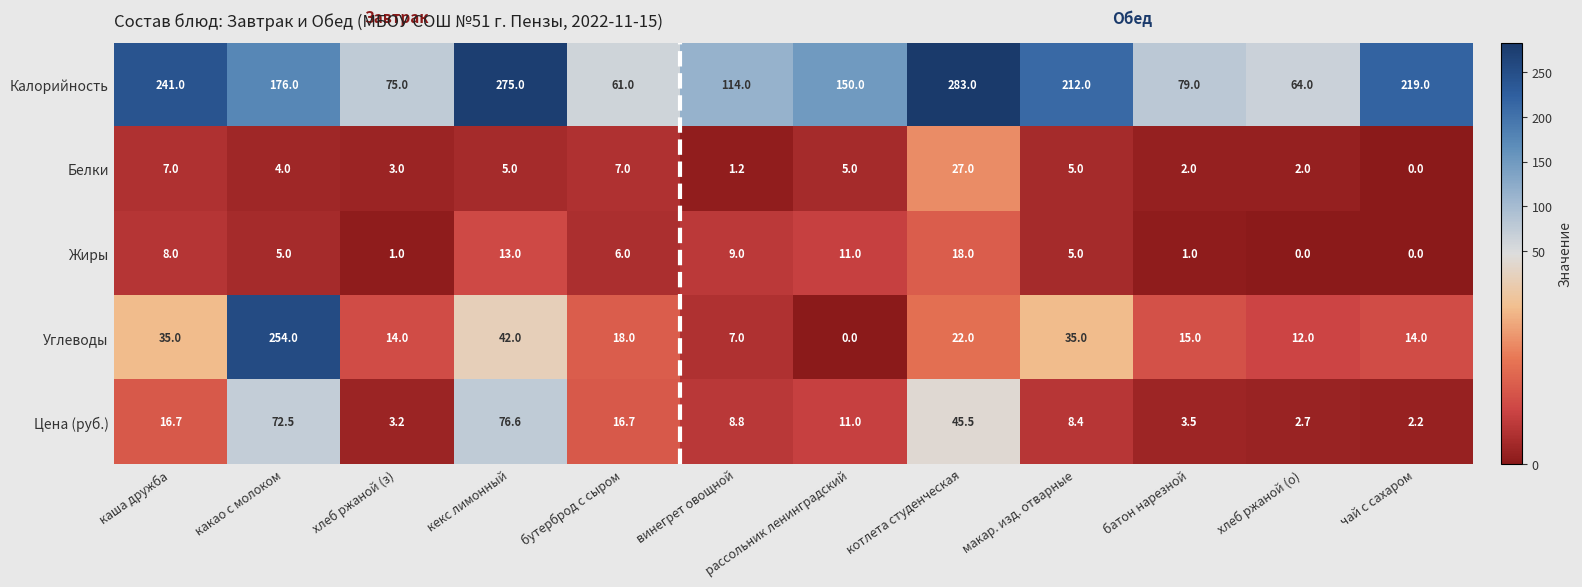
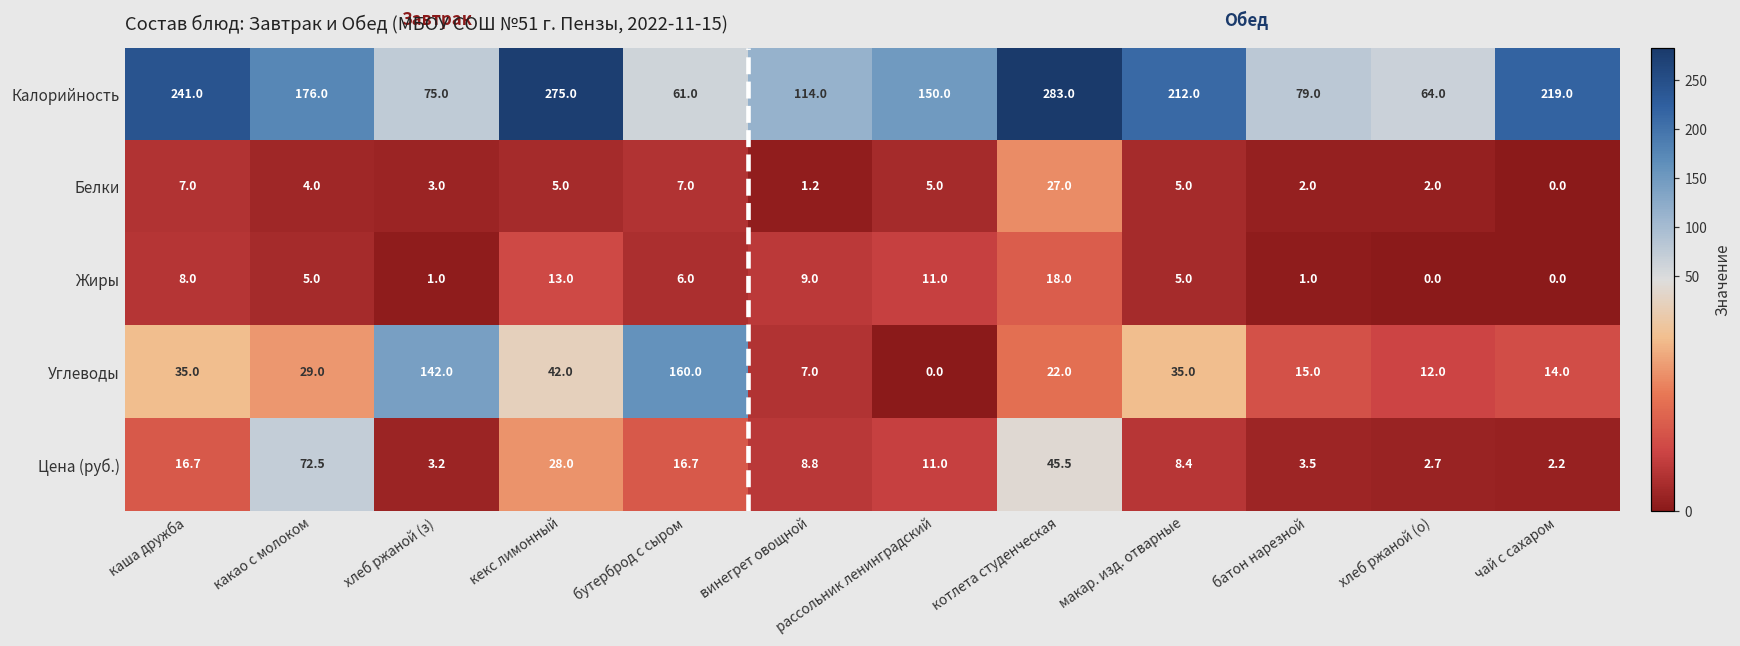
  {
    "Калорийность": {
      "каша дружба": 241.0,
      "какао с молоком": 176.0,
      "хлеб ржаной (з)": 75.0,
      "кекс лимонный": 275.0,
      "бутерброд с сыром": 61.0,
      "винегрет овощной": 114.0,
      "рассольник ленинградский": 150.0,
      "котлета студенческая": 283.0,
      "макар. изд. отварные": 212.0,
      "батон нарезной": 79.0,
      "хлеб ржаной (о)": 64.0,
      "чай с сахаром": 219.0
    },
    "Белки": {
      "каша дружба": 7.0,
      "какао с молоком": 4.0,
      "хлеб ржаной (з)": 3.0,
      "кекс лимонный": 5.0,
      "бутерброд с сыром": 7.0,
      "винегрет овощной": 1.2,
      "рассольник ленинградский": 5.0,
      "котлета студенческая": 27.0,
      "макар. изд. отварные": 5.0,
      "батон нарезной": 2.0,
      "хлеб ржаной (о)": 2.0,
      "чай с сахаром": 0.0
    },
    "Жиры": {
      "каша дружба": 8.0,
      "какао с молоком": 5.0,
      "хлеб ржаной (з)": 1.0,
      "кекс лимонный": 13.0,
      "бутерброд с сыром": 6.0,
      "винегрет овощной": 9.0,
      "рассольник ленинградский": 11.0,
      "котлета студенческая": 18.0,
      "макар. изд. отварные": 5.0,
      "батон нарезной": 1.0,
      "хлеб ржаной (о)": 0.0,
      "чай с сахаром": 0.0
    },
    "Углеводы": {
      "каша дружба": 35.0,
-     "какао с молоком": 254.0,
-     "хлеб ржаной (з)": 14.0,
+     "какао с молоком": 29.0,
+     "хлеб ржаной (з)": 142.0,
      "кекс лимонный": 42.0,
-     "бутерброд с сыром": 18.0,
+     "бутерброд с сыром": 160.0,
      "винегрет овощной": 7.0,
      "рассольник ленинградский": 0.0,
      "котлета студенческая": 22.0,
      "макар. изд. отварные": 35.0,
      "батон нарезной": 15.0,
      "хлеб ржаной (о)": 12.0,
      "чай с сахаром": 14.0
    },
    "Цена (руб.)": {
      "каша дружба": 16.7,
      "какао с молоком": 72.5,
      "хлеб ржаной (з)": 3.2,
-     "кекс лимонный": 76.6,
+     "кекс лимонный": 28.0,
      "бутерброд с сыром": 16.7,
      "винегрет овощной": 8.8,
      "рассольник ленинградский": 11.0,
      "котлета студенческая": 45.5,
      "макар. изд. отварные": 8.4,
      "батон нарезной": 3.5,
      "хлеб ржаной (о)": 2.7,
      "чай с сахаром": 2.2
    }
  }
